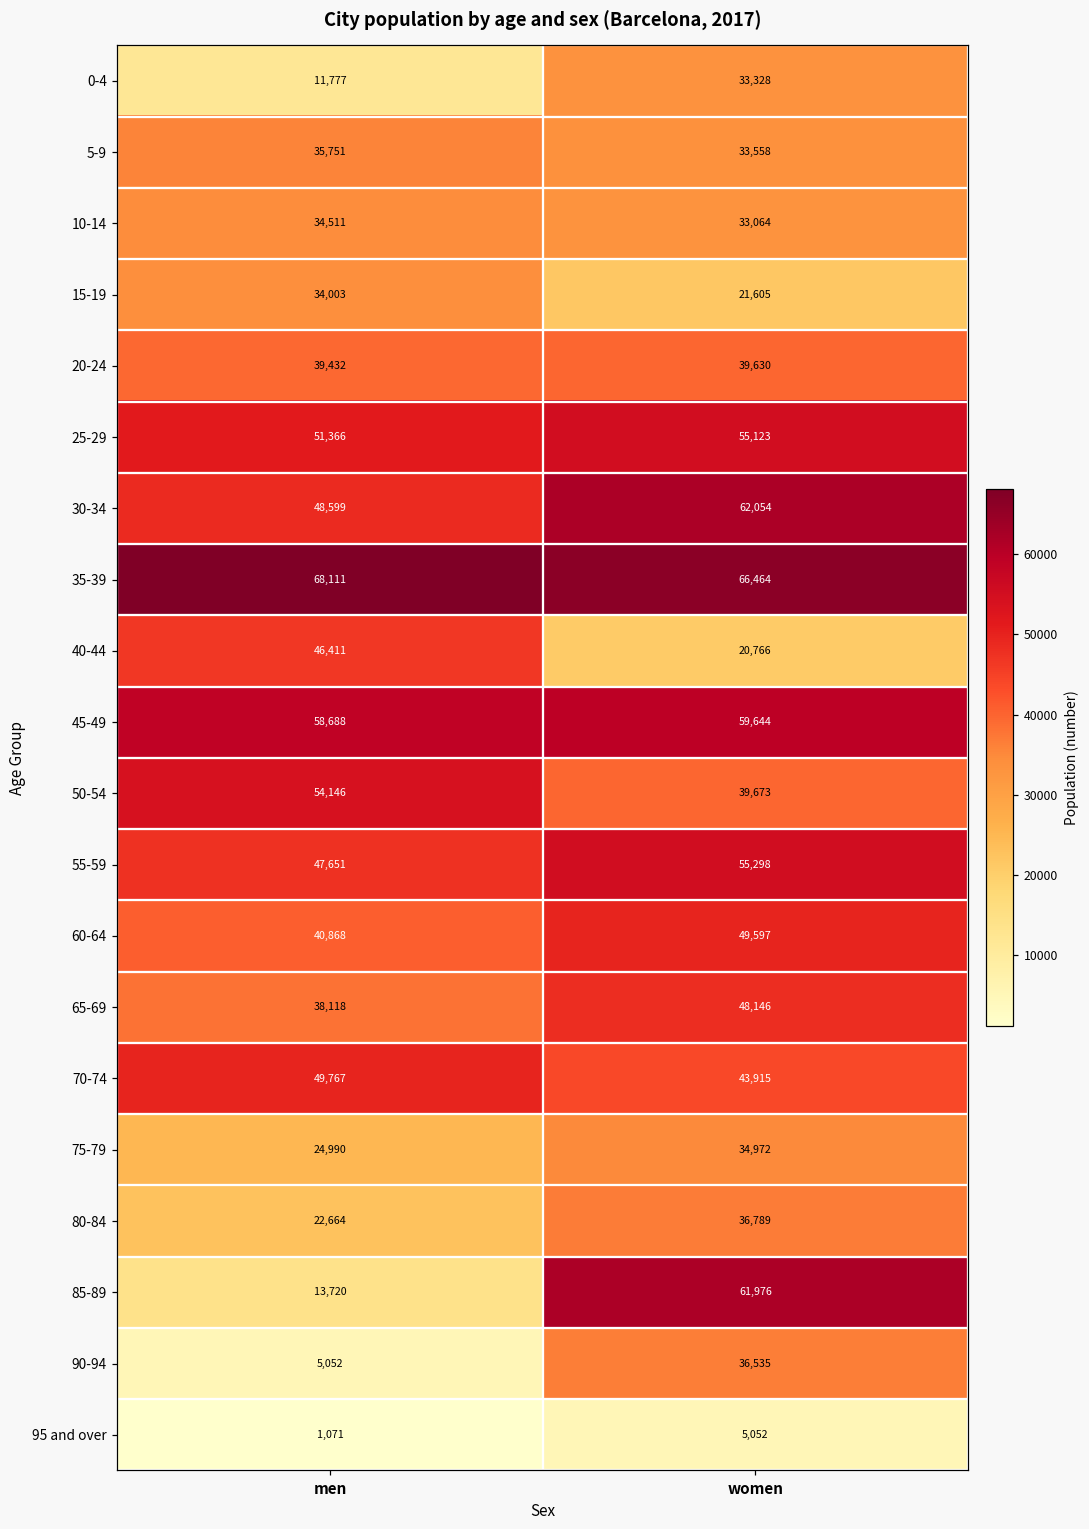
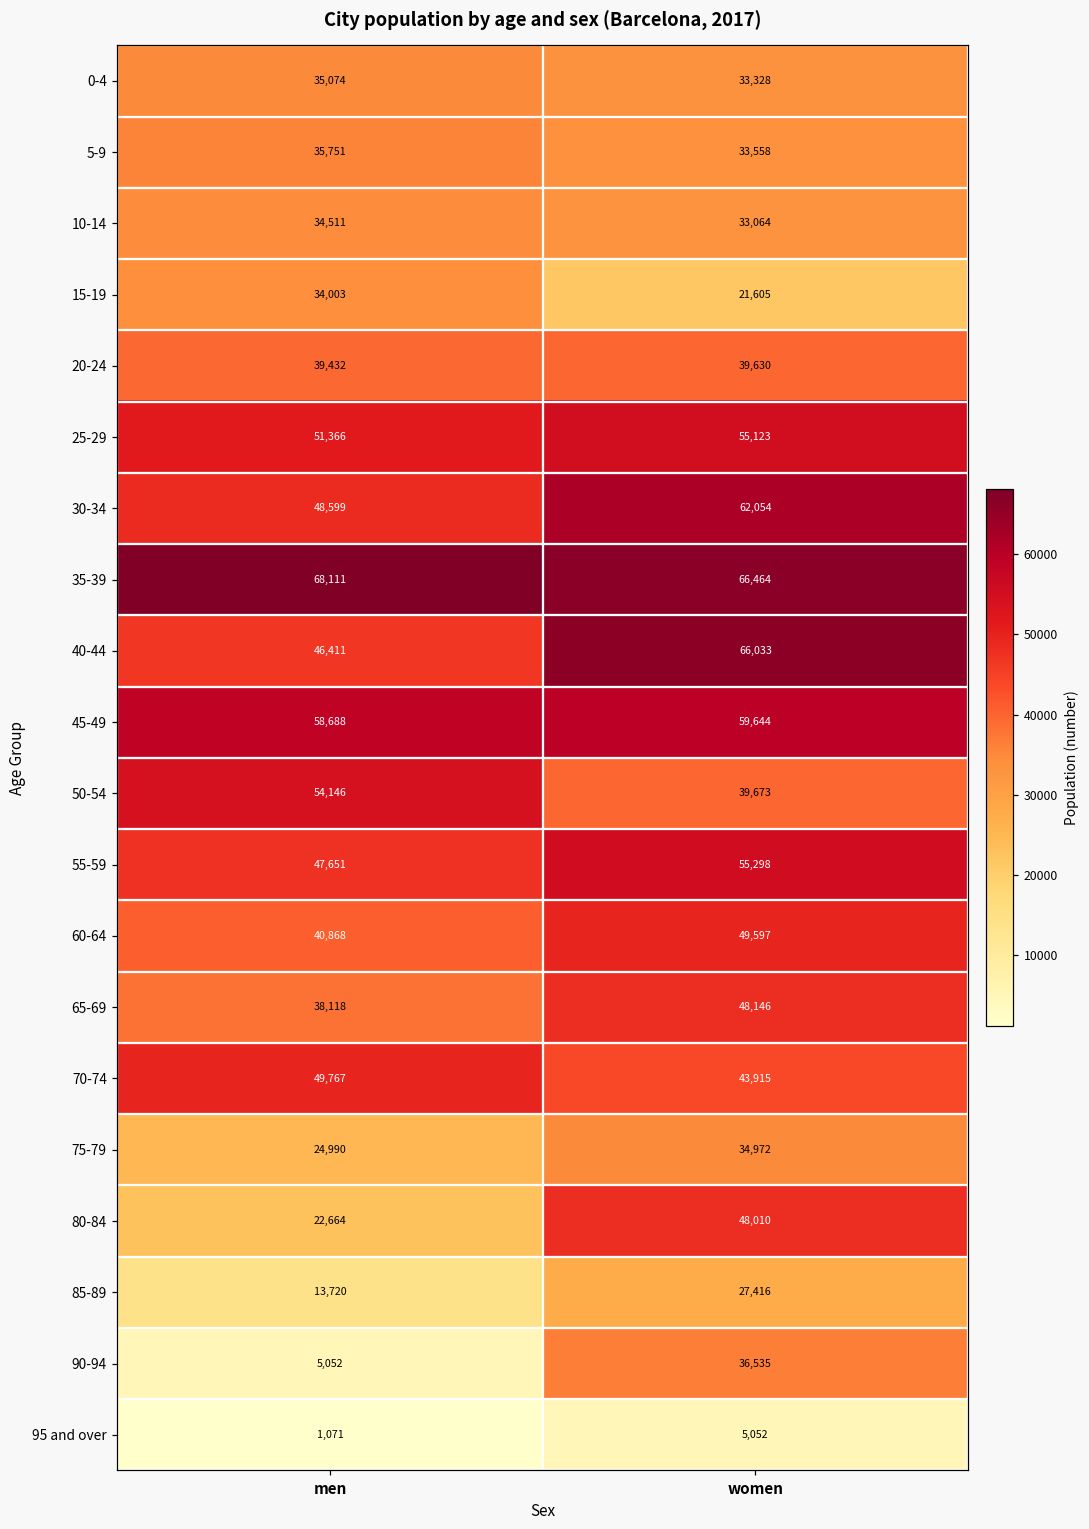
  {
    "0-4": {
-     "men": "11,777",
+     "men": "35,074",
      "women": "33,328"
    },
    "5-9": {
      "men": "35,751",
      "women": "33,558"
    },
    "10-14": {
      "men": "34,511",
      "women": "33,064"
    },
    "15-19": {
      "men": "34,003",
      "women": "21,605"
    },
    "20-24": {
      "men": "39,432",
      "women": "39,630"
    },
    "25-29": {
      "men": "51,366",
      "women": "55,123"
    },
    "30-34": {
      "men": "48,599",
      "women": "62,054"
    },
    "35-39": {
      "men": "68,111",
      "women": "66,464"
    },
    "40-44": {
      "men": "46,411",
-     "women": "20,766"
+     "women": "66,033"
    },
    "45-49": {
      "men": "58,688",
      "women": "59,644"
    },
    "50-54": {
      "men": "54,146",
      "women": "39,673"
    },
    "55-59": {
      "men": "47,651",
      "women": "55,298"
    },
    "60-64": {
      "men": "40,868",
      "women": "49,597"
    },
    "65-69": {
      "men": "38,118",
      "women": "48,146"
    },
    "70-74": {
      "men": "49,767",
      "women": "43,915"
    },
    "75-79": {
      "men": "24,990",
      "women": "34,972"
    },
    "80-84": {
      "men": "22,664",
-     "women": "36,789"
+     "women": "48,010"
    },
    "85-89": {
      "men": "13,720",
-     "women": "61,976"
+     "women": "27,416"
    },
    "90-94": {
      "men": "5,052",
      "women": "36,535"
    },
    "95 and over": {
      "men": "1,071",
      "women": "5,052"
    }
  }
